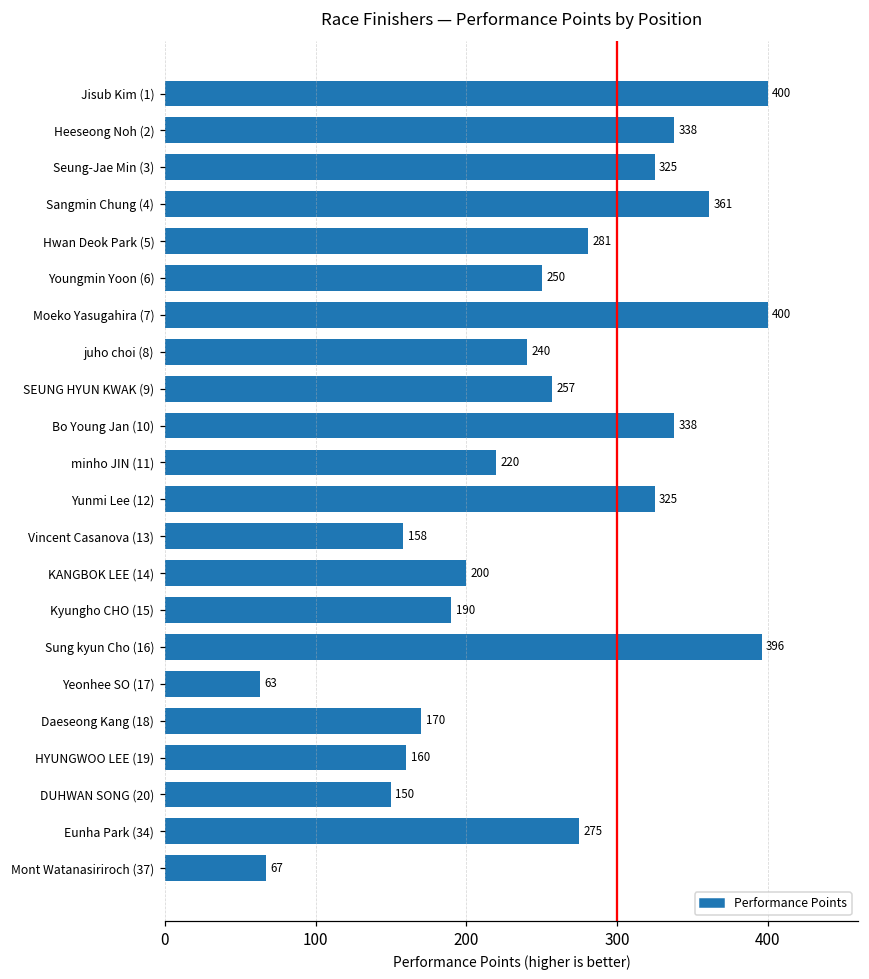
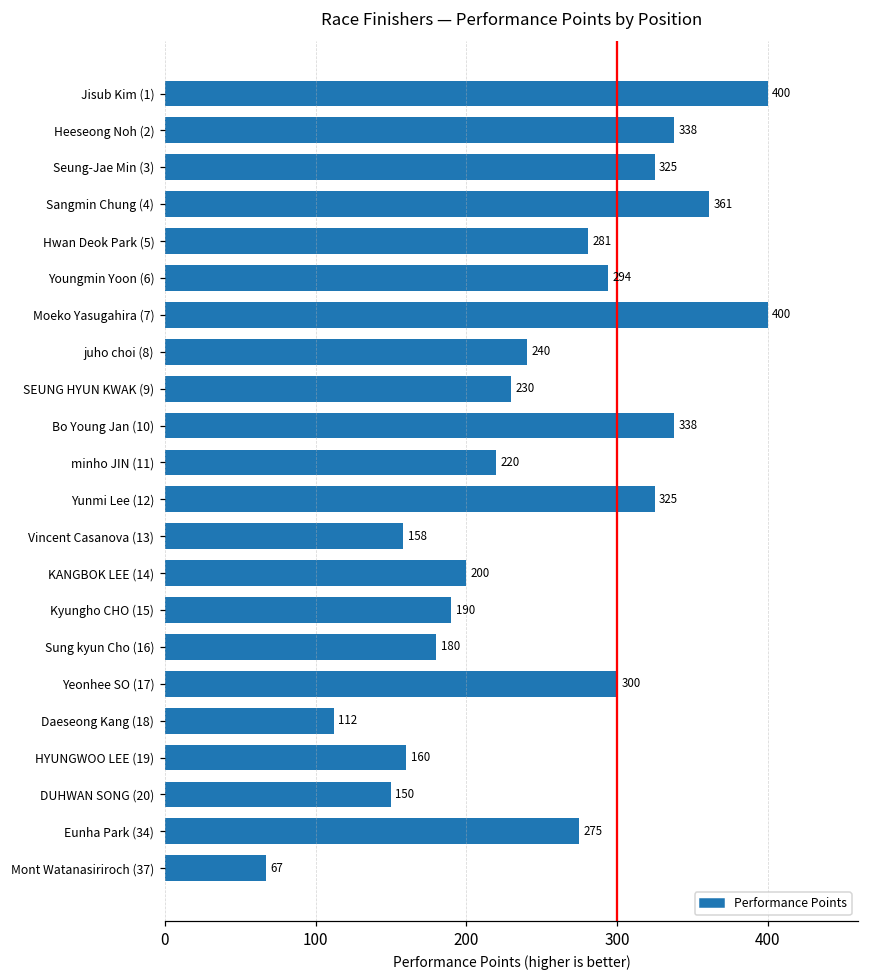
  {
    "Jisub Kim (1)": 400,
    "Heeseong Noh (2)": 338,
    "Seung-Jae Min (3)": 325,
    "Sangmin Chung (4)": 361,
    "Hwan Deok Park (5)": 281,
-   "Youngmin Yoon (6)": 250,
+   "Youngmin Yoon (6)": 294,
    "Moeko Yasugahira (7)": 400,
    "juho choi (8)": 240,
-   "SEUNG HYUN KWAK (9)": 257,
+   "SEUNG HYUN KWAK (9)": 230,
    "Bo Young Jan (10)": 338,
    "minho JIN (11)": 220,
    "Yunmi Lee (12)": 325,
    "Vincent Casanova (13)": 158,
    "KANGBOK LEE (14)": 200,
    "Kyungho CHO (15)": 190,
-   "Sung kyun Cho (16)": 396,
-   "Yeonhee SO (17)": 63,
-   "Daeseong Kang (18)": 170,
+   "Sung kyun Cho (16)": 180,
+   "Yeonhee SO (17)": 300,
+   "Daeseong Kang (18)": 112,
    "HYUNGWOO LEE (19)": 160,
    "DUHWAN SONG (20)": 150,
    "Eunha Park (34)": 275,
    "Mont Watanasiriroch (37)": 67
  }
